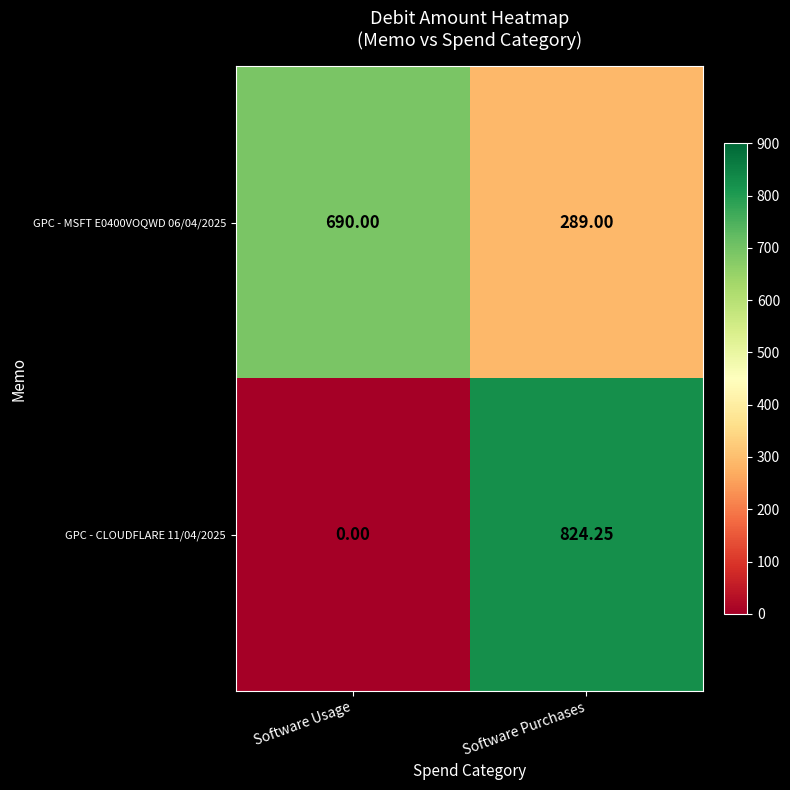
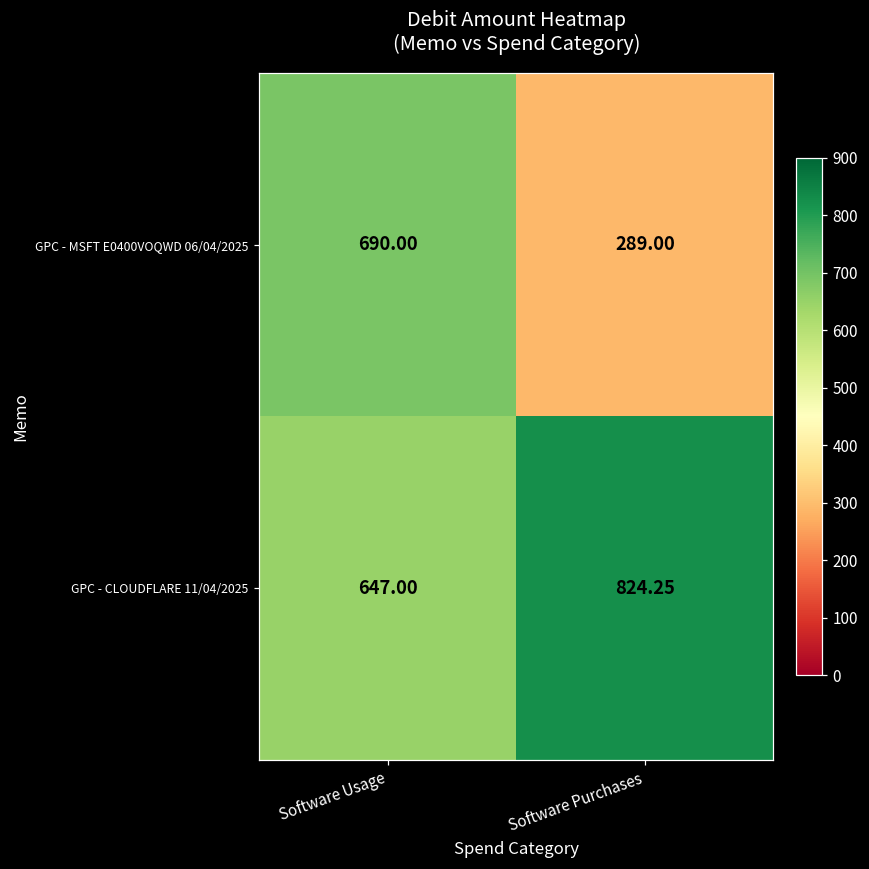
  {
    "GPC - MSFT E0400VOQWD 06/04/2025": {
      "Software Usage": 690.00,
      "Software Purchases": 289.00
    },
    "GPC - CLOUDFLARE 11/04/2025": {
-     "Software Usage": 0.00,
+     "Software Usage": 647.00,
      "Software Purchases": 824.25
    }
  }
